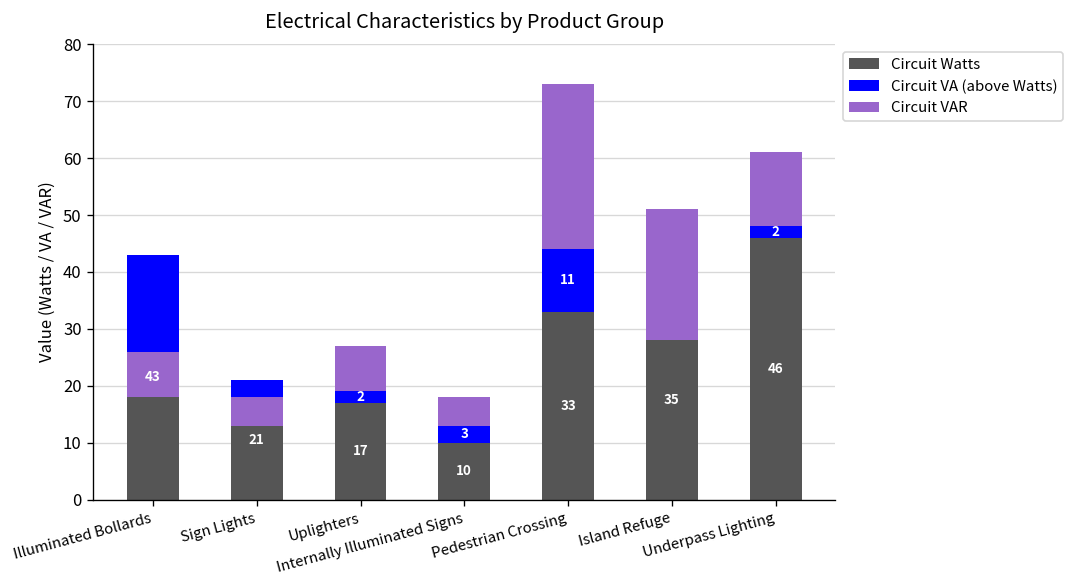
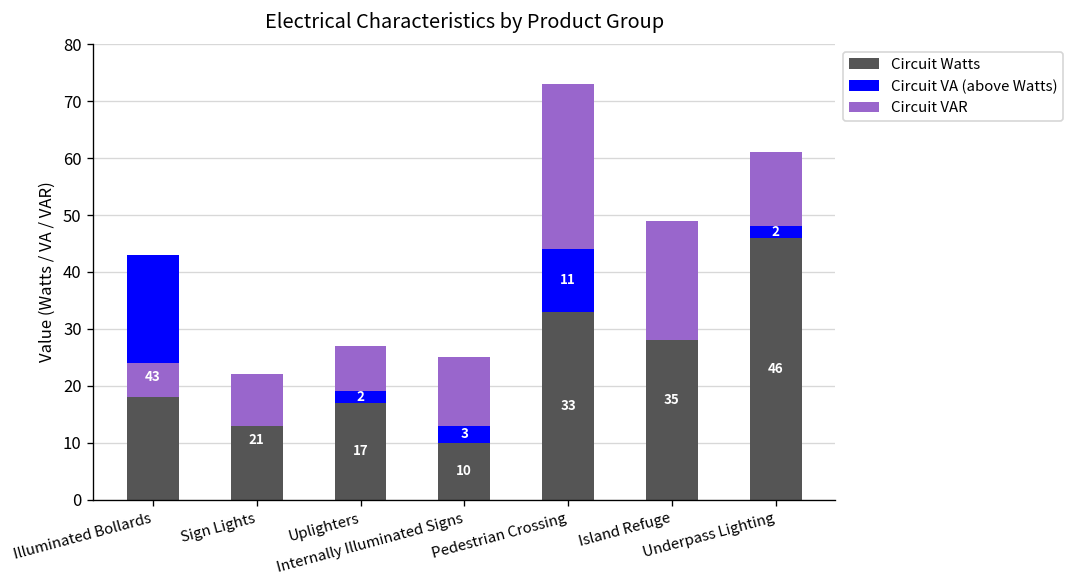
  {
    "Circuit Watts": {
      "Uplighters": 17,
      "Internally Illuminated Signs": 10,
      "Pedestrian Crossing": 33,
      "Underpass Lighting": 46
    },
    "Circuit VA (above Watts)": {
      "Uplighters": 2,
      "Internally Illuminated Signs": 3,
      "Pedestrian Crossing": 11,
      "Underpass Lighting": 2
    },
    "Circuit VAR": {
-     "Illuminated Bollards": 8,
-     "Sign Lights": 5,
+     "Illuminated Bollards": 6,
+     "Sign Lights": 9,
      "Uplighters": 8,
-     "Internally Illuminated Signs": 5,
+     "Internally Illuminated Signs": 12,
      "Pedestrian Crossing": 29,
-     "Island Refuge": 23,
+     "Island Refuge": 21,
      "Underpass Lighting": 13
    }
  }
